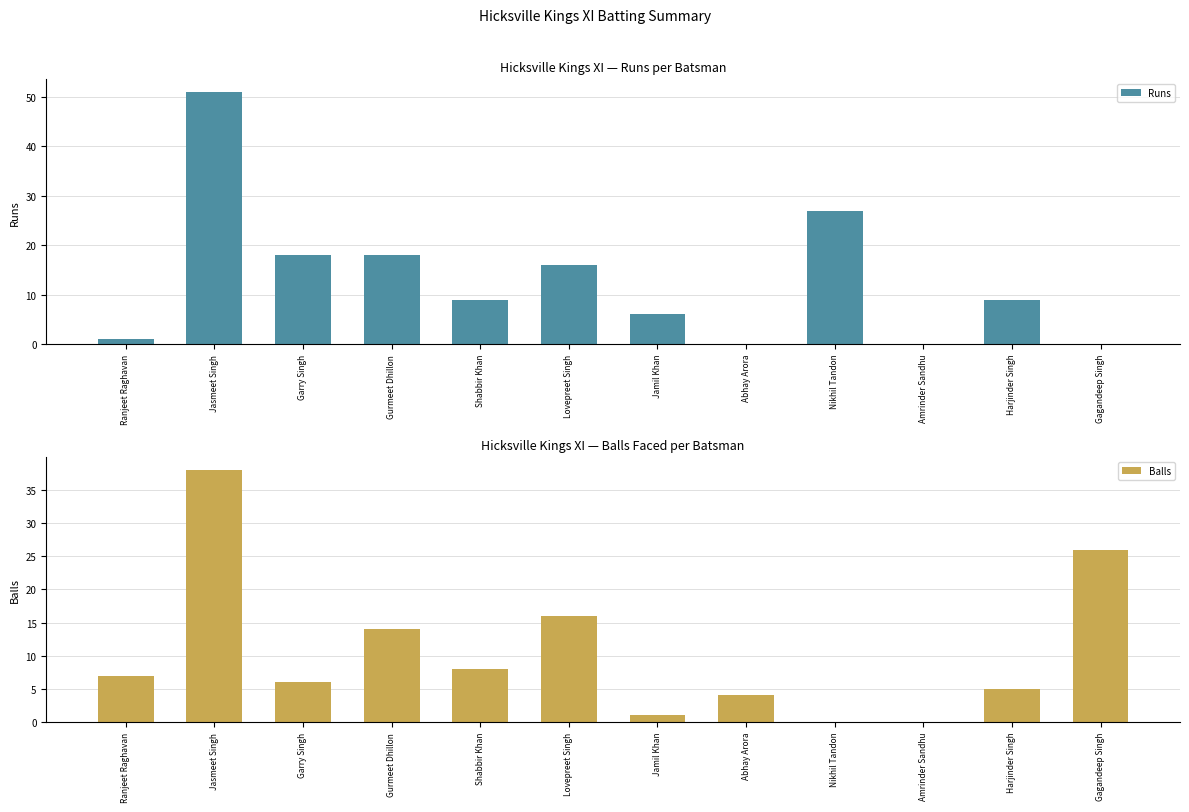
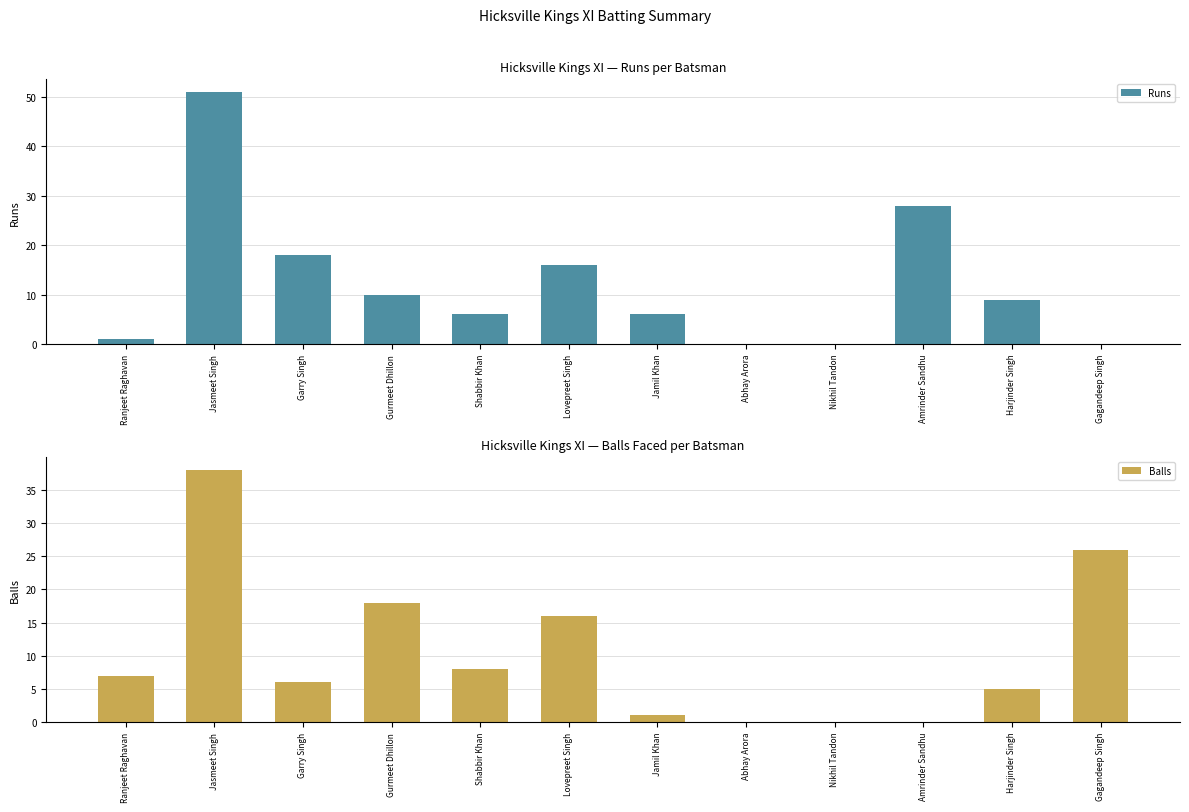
  {
    "Hicksville Kings XI — Runs per Batsman": {
      "Ranjeet Raghavan": 1,
      "Jasmeet Singh": 51,
      "Garry Singh": 18,
-     "Gurmeet Dhillon": 18,
-     "Shabbir Khan": 9,
+     "Gurmeet Dhillon": 10,
+     "Shabbir Khan": 6,
      "Lovepreet Singh": 16,
      "Jamil Khan": 6,
      "Abhay Arora": 0,
-     "Nikhil Tandon": 27,
-     "Amrinder Sandhu": 0,
+     "Nikhil Tandon": 0,
+     "Amrinder Sandhu": 28,
      "Harjinder Singh": 9,
      "Gagandeep Singh": 0
    },
    "Hicksville Kings XI — Balls Faced per Batsman": {
      "Ranjeet Raghavan": 7,
      "Jasmeet Singh": 38,
      "Garry Singh": 6,
-     "Gurmeet Dhillon": 14,
+     "Gurmeet Dhillon": 18,
      "Shabbir Khan": 8,
      "Lovepreet Singh": 16,
      "Jamil Khan": 1,
-     "Abhay Arora": 4,
+     "Abhay Arora": 0,
      "Nikhil Tandon": 0,
      "Amrinder Sandhu": 0,
      "Harjinder Singh": 5,
      "Gagandeep Singh": 26
    }
  }
